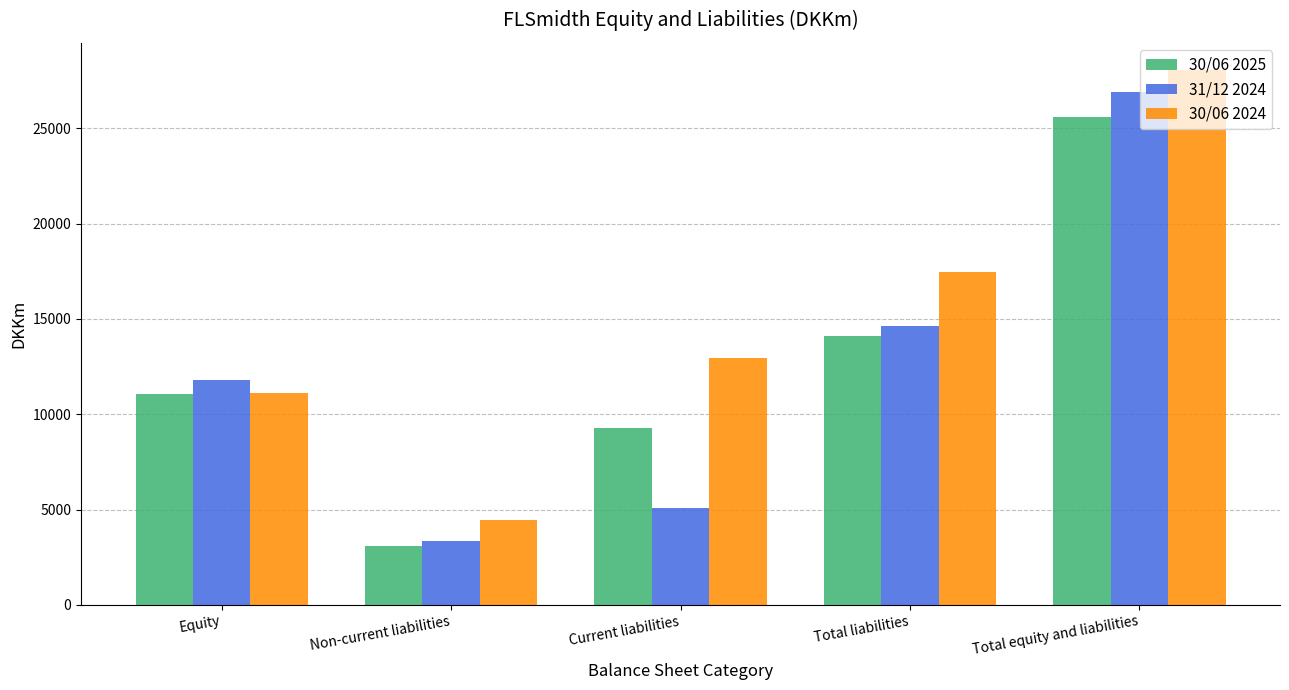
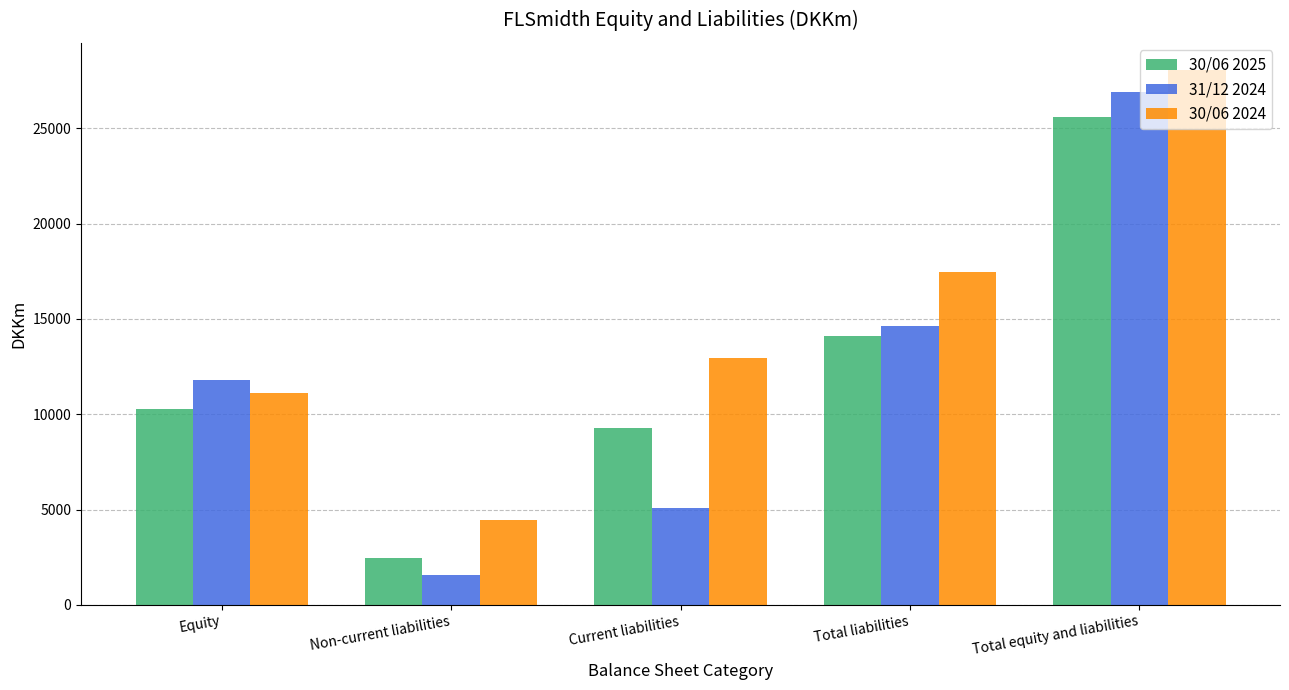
  {
    "30/06 2025": {
-     "Equity": 11100,
-     "Non-current liabilities": 3100,
+     "Equity": 10300,
+     "Non-current liabilities": 2500,
      "Current liabilities": 9300,
      "Total liabilities": 14100,
      "Total equity and liabilities": 25600
    },
    "31/12 2024": {
      "Equity": 11800,
-     "Non-current liabilities": 3400,
+     "Non-current liabilities": 1600,
      "Current liabilities": 5100,
      "Total liabilities": 14700,
      "Total equity and liabilities": 26900
    },
    "30/06 2024": {
      "Equity": 11100,
      "Non-current liabilities": 4500,
      "Current liabilities": 13000,
      "Total liabilities": 17500
    }
  }
